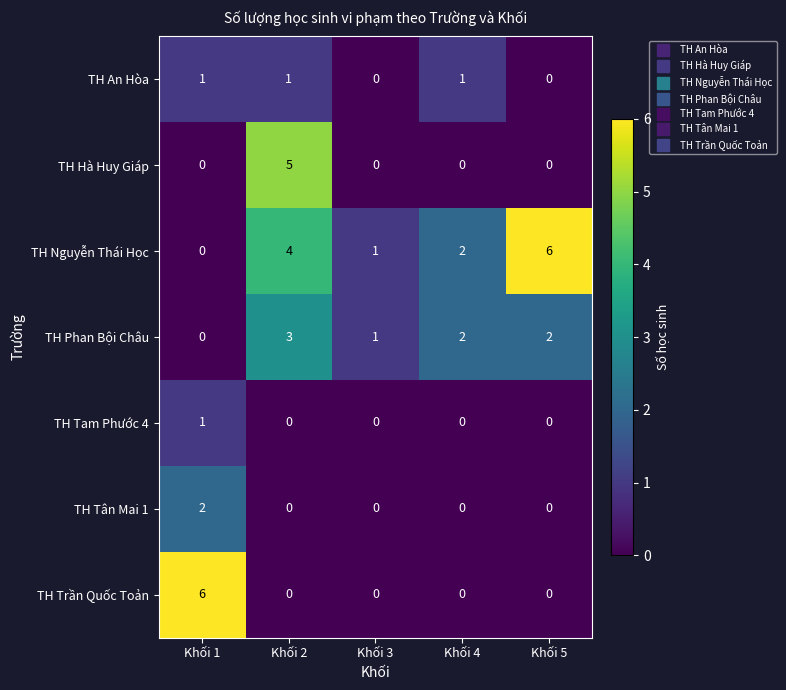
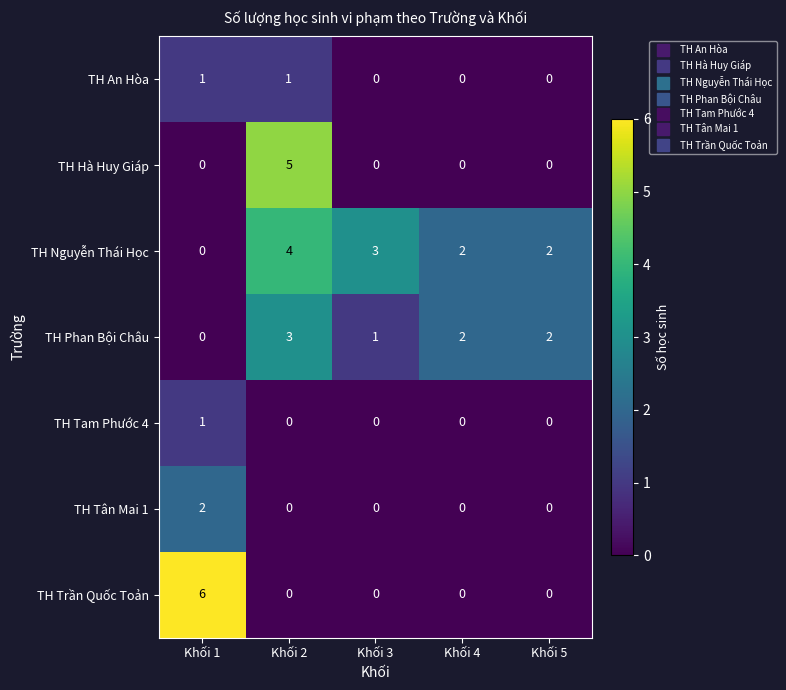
  {
    "TH An Hòa": {
      "Khối 1": 1,
      "Khối 2": 1,
      "Khối 3": 0,
-     "Khối 4": 1,
+     "Khối 4": 0,
      "Khối 5": 0
    },
    "TH Hà Huy Giáp": {
      "Khối 1": 0,
      "Khối 2": 5,
      "Khối 3": 0,
      "Khối 4": 0,
      "Khối 5": 0
    },
    "TH Nguyễn Thái Học": {
      "Khối 1": 0,
      "Khối 2": 4,
-     "Khối 3": 1,
+     "Khối 3": 3,
      "Khối 4": 2,
-     "Khối 5": 6
+     "Khối 5": 2
    },
    "TH Phan Bội Châu": {
      "Khối 1": 0,
      "Khối 2": 3,
      "Khối 3": 1,
      "Khối 4": 2,
      "Khối 5": 2
    },
    "TH Tam Phước 4": {
      "Khối 1": 1,
      "Khối 2": 0,
      "Khối 3": 0,
      "Khối 4": 0,
      "Khối 5": 0
    },
    "TH Tân Mai 1": {
      "Khối 1": 2,
      "Khối 2": 0,
      "Khối 3": 0,
      "Khối 4": 0,
      "Khối 5": 0
    },
    "TH Trần Quốc Toản": {
      "Khối 1": 6,
      "Khối 2": 0,
      "Khối 3": 0,
      "Khối 4": 0,
      "Khối 5": 0
    }
  }
